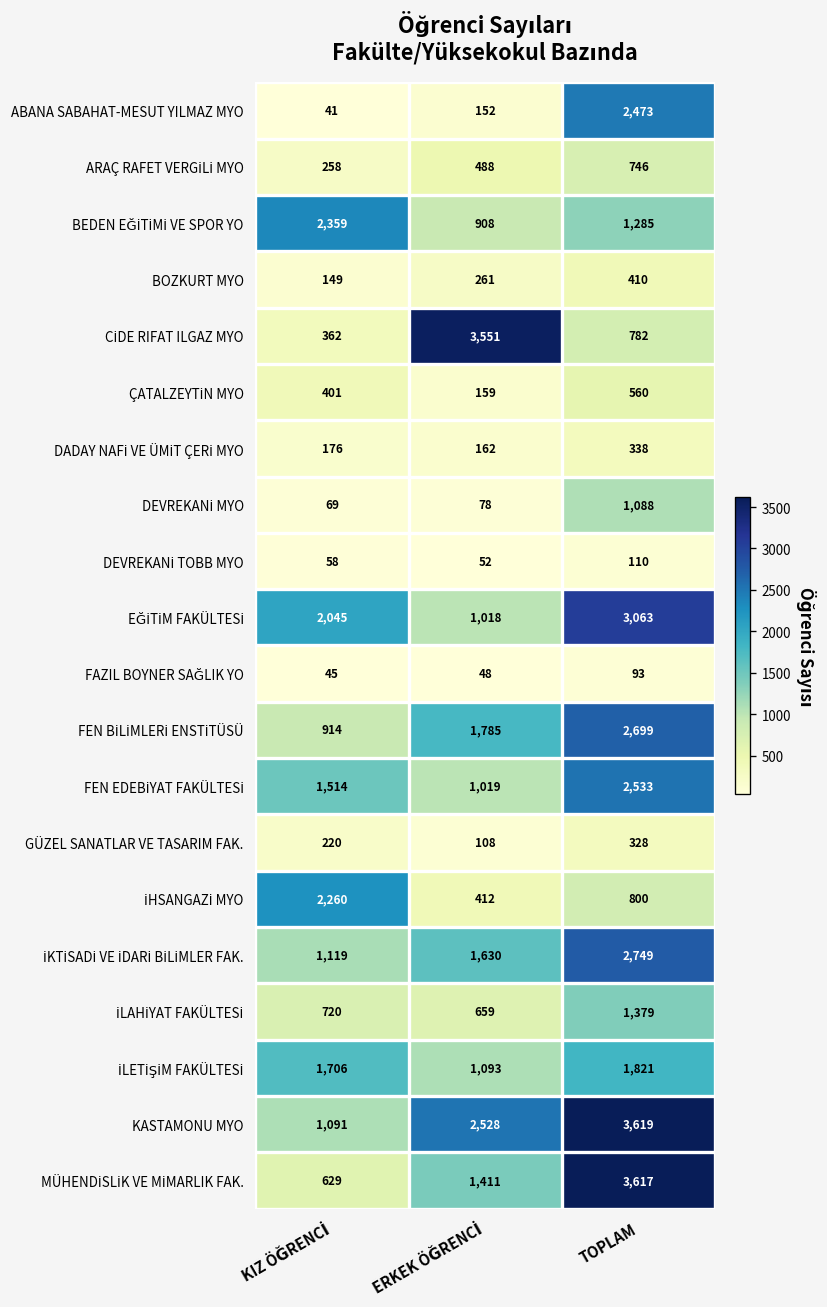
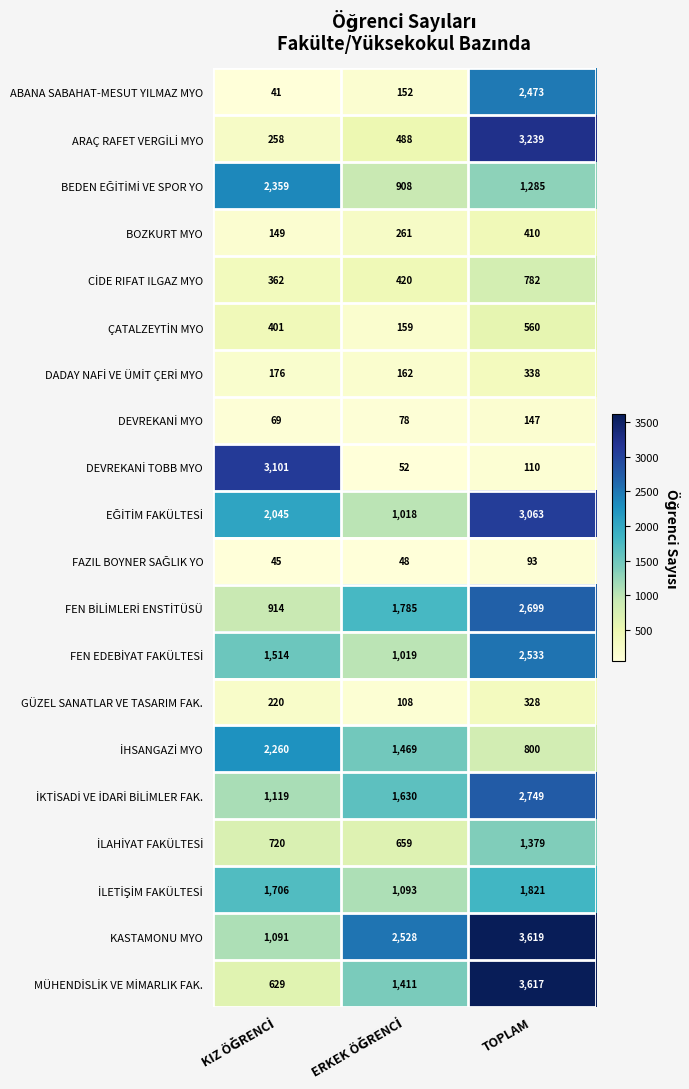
  {
    "ABANA SABAHAT-MESUT YILMAZ MYO": {
      "KIZ ÖĞRENCİ": "41",
      "ERKEK ÖĞRENCİ": "152",
      "TOPLAM": "2,473"
    },
    "ARAÇ RAFET VERGİLİ MYO": {
      "KIZ ÖĞRENCİ": "258",
      "ERKEK ÖĞRENCİ": "488",
-     "TOPLAM": "746"
+     "TOPLAM": "3,239"
    },
    "BEDEN EĞİTİMİ VE SPOR YO": {
      "KIZ ÖĞRENCİ": "2,359",
      "ERKEK ÖĞRENCİ": "908",
      "TOPLAM": "1,285"
    },
    "BOZKURT MYO": {
      "KIZ ÖĞRENCİ": "149",
      "ERKEK ÖĞRENCİ": "261",
      "TOPLAM": "410"
    },
    "CİDE RIFAT ILGAZ MYO": {
      "KIZ ÖĞRENCİ": "362",
-     "ERKEK ÖĞRENCİ": "3,551",
+     "ERKEK ÖĞRENCİ": "420",
      "TOPLAM": "782"
    },
    "ÇATALZEYTİN MYO": {
      "KIZ ÖĞRENCİ": "401",
      "ERKEK ÖĞRENCİ": "159",
      "TOPLAM": "560"
    },
    "DADAY NAFİ VE ÜMİT ÇERİ MYO": {
      "KIZ ÖĞRENCİ": "176",
      "ERKEK ÖĞRENCİ": "162",
      "TOPLAM": "338"
    },
    "DEVREKANİ MYO": {
      "KIZ ÖĞRENCİ": "69",
      "ERKEK ÖĞRENCİ": "78",
-     "TOPLAM": "1,088"
+     "TOPLAM": "147"
    },
    "DEVREKANİ TOBB MYO": {
-     "KIZ ÖĞRENCİ": "58",
+     "KIZ ÖĞRENCİ": "3,101",
      "ERKEK ÖĞRENCİ": "52",
      "TOPLAM": "110"
    },
    "EĞİTİM FAKÜLTESİ": {
      "KIZ ÖĞRENCİ": "2,045",
      "ERKEK ÖĞRENCİ": "1,018",
      "TOPLAM": "3,063"
    },
    "FAZIL BOYNER SAĞLIK YO": {
      "KIZ ÖĞRENCİ": "45",
      "ERKEK ÖĞRENCİ": "48",
      "TOPLAM": "93"
    },
    "FEN BİLİMLERİ ENSTİTÜSÜ": {
      "KIZ ÖĞRENCİ": "914",
      "ERKEK ÖĞRENCİ": "1,785",
      "TOPLAM": "2,699"
    },
    "FEN EDEBİYAT FAKÜLTESİ": {
      "KIZ ÖĞRENCİ": "1,514",
      "ERKEK ÖĞRENCİ": "1,019",
      "TOPLAM": "2,533"
    },
    "GÜZEL SANATLAR VE TASARIM FAK.": {
      "KIZ ÖĞRENCİ": "220",
      "ERKEK ÖĞRENCİ": "108",
      "TOPLAM": "328"
    },
    "İHSANGAZİ MYO": {
      "KIZ ÖĞRENCİ": "2,260",
-     "ERKEK ÖĞRENCİ": "412",
+     "ERKEK ÖĞRENCİ": "1,469",
      "TOPLAM": "800"
    },
    "İKTİSADİ VE İDARİ BİLİMLER FAK.": {
      "KIZ ÖĞRENCİ": "1,119",
      "ERKEK ÖĞRENCİ": "1,630",
      "TOPLAM": "2,749"
    },
    "İLAHİYAT FAKÜLTESİ": {
      "KIZ ÖĞRENCİ": "720",
      "ERKEK ÖĞRENCİ": "659",
      "TOPLAM": "1,379"
    },
    "İLETİŞİM FAKÜLTESİ": {
      "KIZ ÖĞRENCİ": "1,706",
      "ERKEK ÖĞRENCİ": "1,093",
      "TOPLAM": "1,821"
    },
    "KASTAMONU MYO": {
      "KIZ ÖĞRENCİ": "1,091",
      "ERKEK ÖĞRENCİ": "2,528",
      "TOPLAM": "3,619"
    },
    "MÜHENDİSLİK VE MİMARLIK FAK.": {
      "KIZ ÖĞRENCİ": "629",
      "ERKEK ÖĞRENCİ": "1,411",
      "TOPLAM": "3,617"
    }
  }
